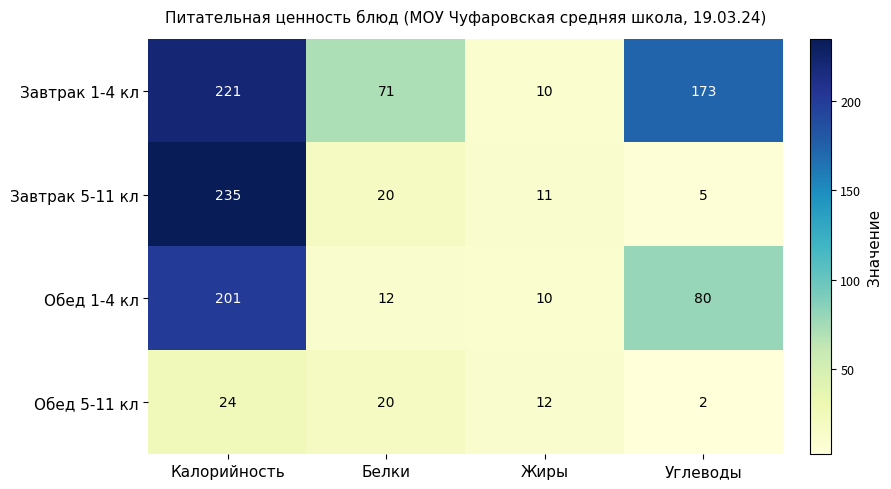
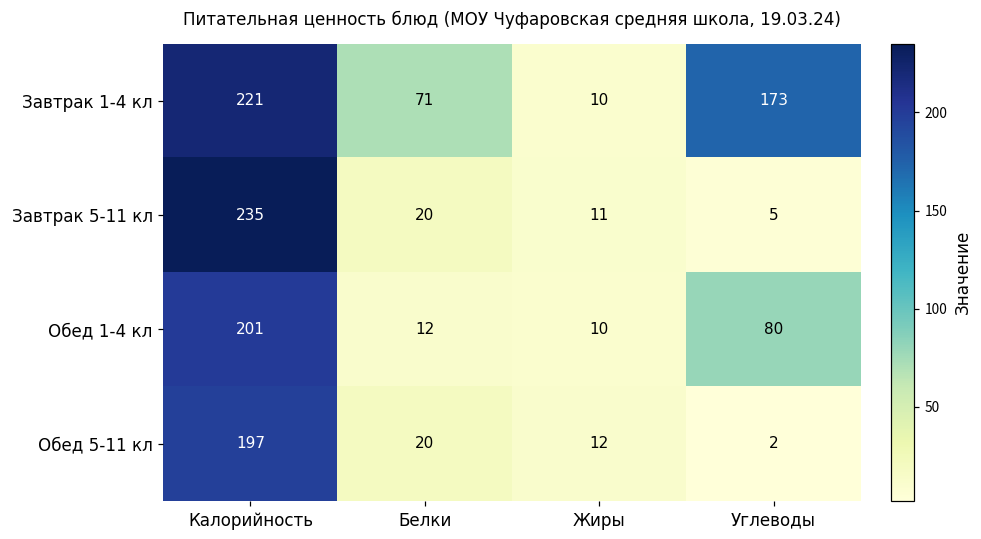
  {
    "Завтрак 1-4 кл": {
      "Калорийность": 221,
      "Белки": 71,
      "Жиры": 10,
      "Углеводы": 173
    },
    "Завтрак 5-11 кл": {
      "Калорийность": 235,
      "Белки": 20,
      "Жиры": 11,
      "Углеводы": 5
    },
    "Обед 1-4 кл": {
      "Калорийность": 201,
      "Белки": 12,
      "Жиры": 10,
      "Углеводы": 80
    },
    "Обед 5-11 кл": {
-     "Калорийность": 24,
+     "Калорийность": 197,
      "Белки": 20,
      "Жиры": 12,
      "Углеводы": 2
    }
  }
